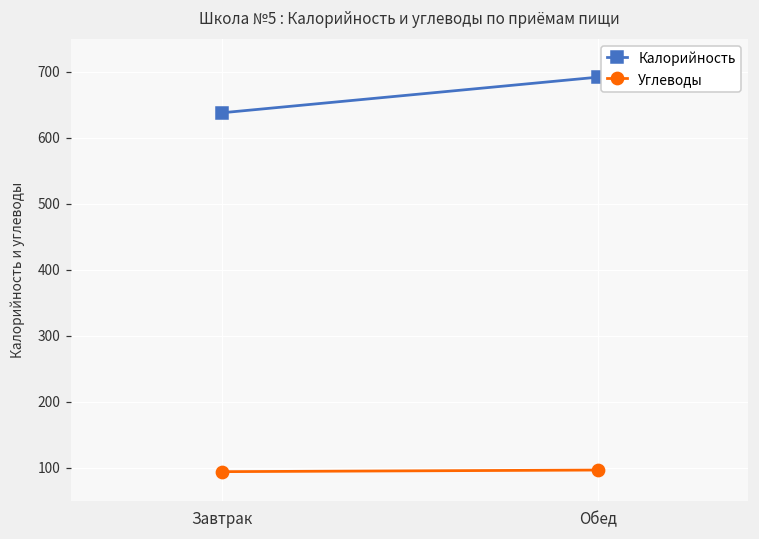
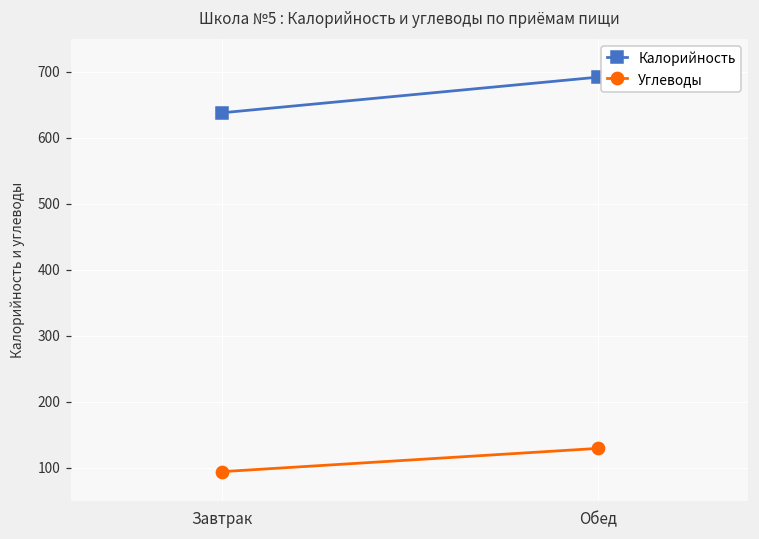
  {
    "Калорийность": {
      "Завтрак": 640,
      "Обед": 690
    },
    "Углеводы": {
      "Завтрак": 90,
-     "Обед": 100
+     "Обед": 130
    }
  }
